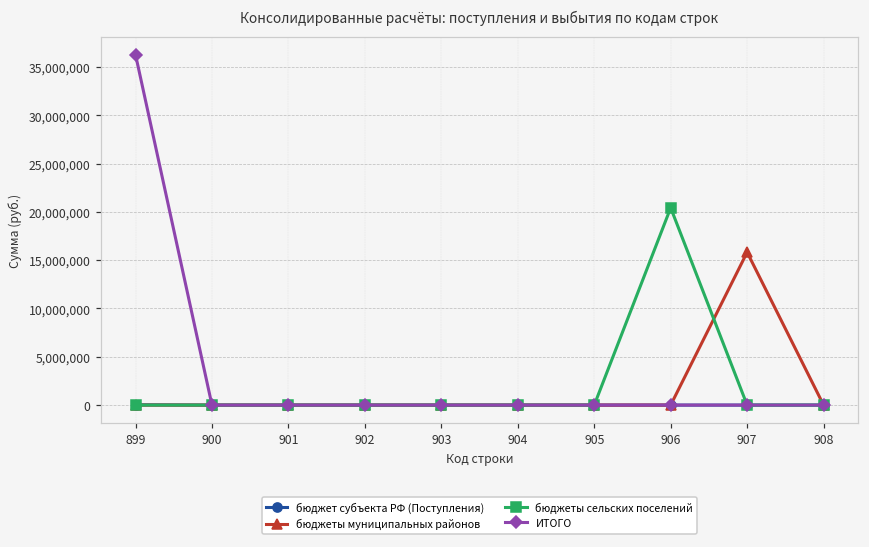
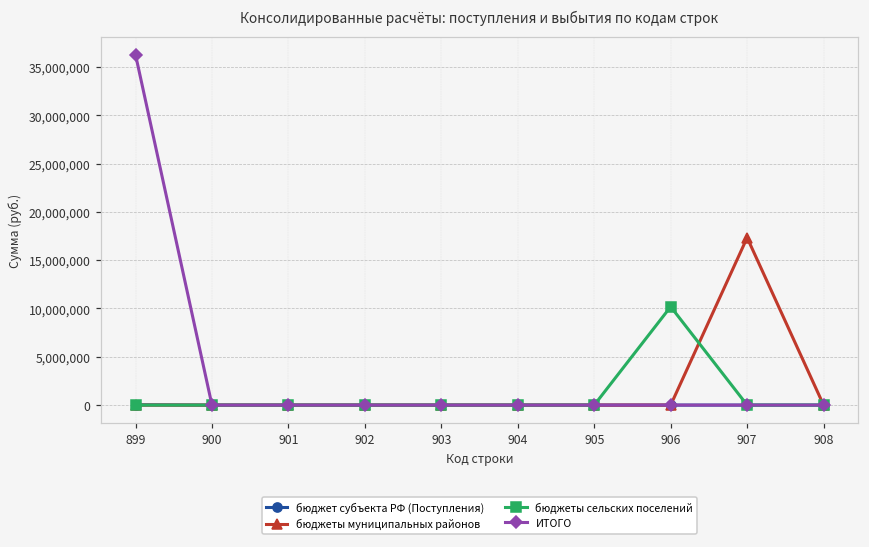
  {
    "бюджеты муниципальных районов": {
-     "907": "16,000,000"
+     "907": "17,000,000"
    },
    "бюджеты сельских поселений": {
-     "906": "20,000,000"
+     "906": "10,000,000"
    },
    "ИТОГО": {
      "899": "36,000,000"
    }
  }
